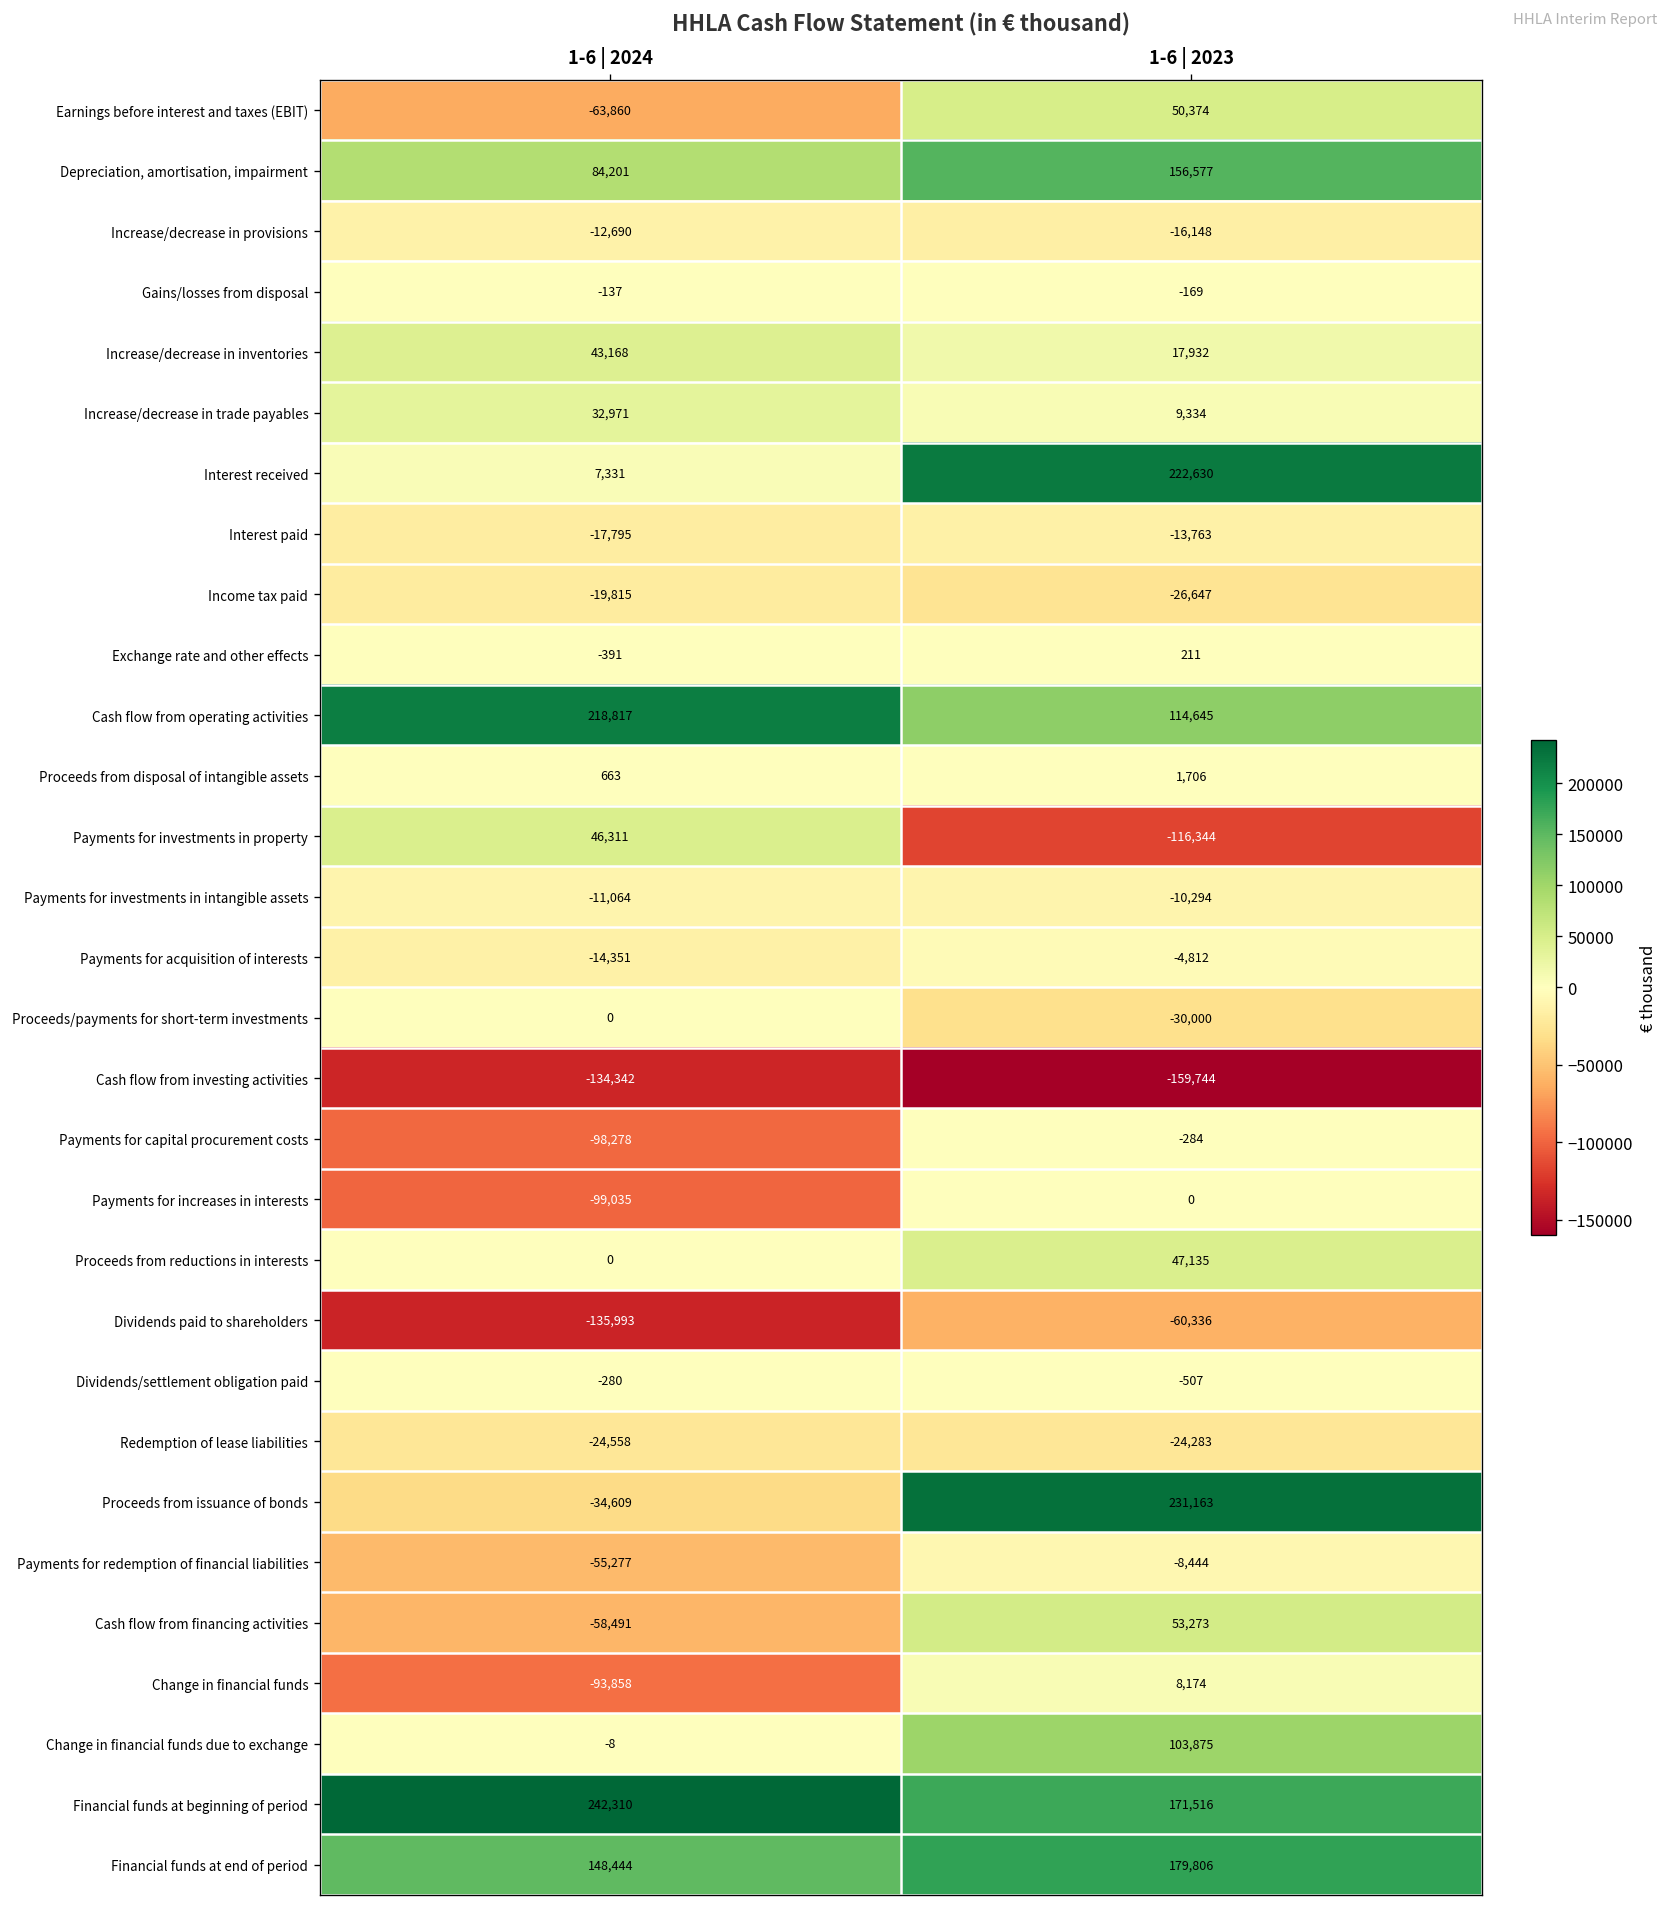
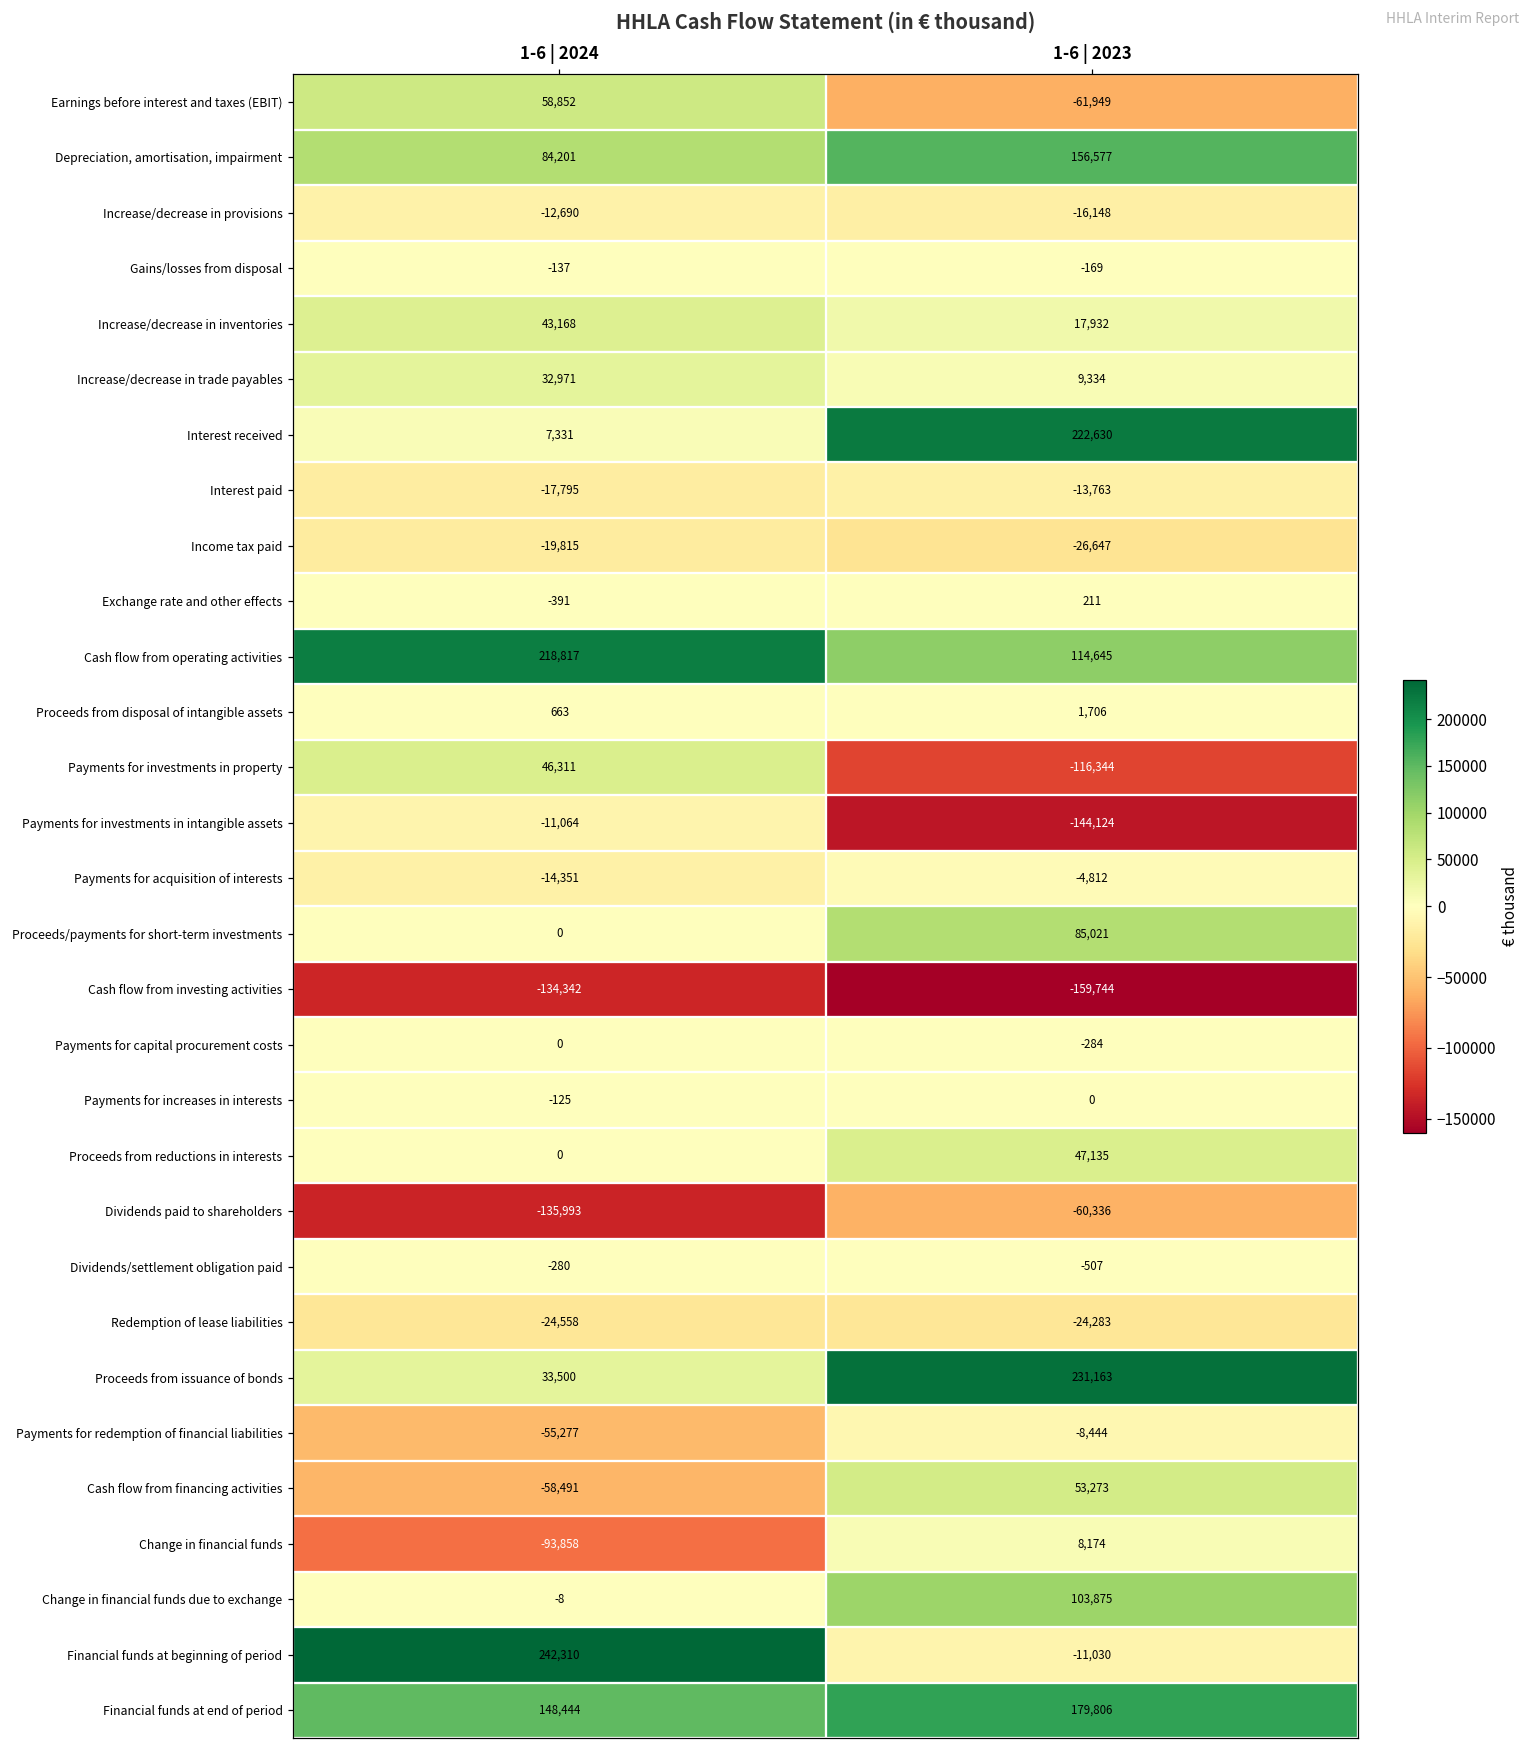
  {
    "Earnings before interest and taxes (EBIT)": {
-     "1-6 | 2024": "-63,860",
-     "1-6 | 2023": "50,374"
+     "1-6 | 2024": "58,852",
+     "1-6 | 2023": "-61,949"
    },
    "Depreciation, amortisation, impairment": {
      "1-6 | 2024": "84,201",
      "1-6 | 2023": "156,577"
    },
    "Increase/decrease in provisions": {
      "1-6 | 2024": "-12,690",
      "1-6 | 2023": "-16,148"
    },
    "Gains/losses from disposal": {
      "1-6 | 2024": "-137",
      "1-6 | 2023": "-169"
    },
    "Increase/decrease in inventories": {
      "1-6 | 2024": "43,168",
      "1-6 | 2023": "17,932"
    },
    "Increase/decrease in trade payables": {
      "1-6 | 2024": "32,971",
      "1-6 | 2023": "9,334"
    },
    "Interest received": {
      "1-6 | 2024": "7,331",
      "1-6 | 2023": "222,630"
    },
    "Interest paid": {
      "1-6 | 2024": "-17,795",
      "1-6 | 2023": "-13,763"
    },
    "Income tax paid": {
      "1-6 | 2024": "-19,815",
      "1-6 | 2023": "-26,647"
    },
    "Exchange rate and other effects": {
      "1-6 | 2024": "-391",
      "1-6 | 2023": "211"
    },
    "Cash flow from operating activities": {
      "1-6 | 2024": "218,817",
      "1-6 | 2023": "114,645"
    },
    "Proceeds from disposal of intangible assets": {
      "1-6 | 2024": "663",
      "1-6 | 2023": "1,706"
    },
    "Payments for investments in property": {
      "1-6 | 2024": "46,311",
      "1-6 | 2023": "-116,344"
    },
    "Payments for investments in intangible assets": {
      "1-6 | 2024": "-11,064",
-     "1-6 | 2023": "-10,294"
+     "1-6 | 2023": "-144,124"
    },
    "Payments for acquisition of interests": {
      "1-6 | 2024": "-14,351",
      "1-6 | 2023": "-4,812"
    },
    "Proceeds/payments for short-term investments": {
      "1-6 | 2024": "0",
-     "1-6 | 2023": "-30,000"
+     "1-6 | 2023": "85,021"
    },
    "Cash flow from investing activities": {
      "1-6 | 2024": "-134,342",
      "1-6 | 2023": "-159,744"
    },
    "Payments for capital procurement costs": {
-     "1-6 | 2024": "-98,278",
+     "1-6 | 2024": "0",
      "1-6 | 2023": "-284"
    },
    "Payments for increases in interests": {
-     "1-6 | 2024": "-99,035",
+     "1-6 | 2024": "-125",
      "1-6 | 2023": "0"
    },
    "Proceeds from reductions in interests": {
      "1-6 | 2024": "0",
      "1-6 | 2023": "47,135"
    },
    "Dividends paid to shareholders": {
      "1-6 | 2024": "-135,993",
      "1-6 | 2023": "-60,336"
    },
    "Dividends/settlement obligation paid": {
      "1-6 | 2024": "-280",
      "1-6 | 2023": "-507"
    },
    "Redemption of lease liabilities": {
      "1-6 | 2024": "-24,558",
      "1-6 | 2023": "-24,283"
    },
    "Proceeds from issuance of bonds": {
-     "1-6 | 2024": "-34,609",
+     "1-6 | 2024": "33,500",
      "1-6 | 2023": "231,163"
    },
    "Payments for redemption of financial liabilities": {
      "1-6 | 2024": "-55,277",
      "1-6 | 2023": "-8,444"
    },
    "Cash flow from financing activities": {
      "1-6 | 2024": "-58,491",
      "1-6 | 2023": "53,273"
    },
    "Change in financial funds": {
      "1-6 | 2024": "-93,858",
      "1-6 | 2023": "8,174"
    },
    "Change in financial funds due to exchange": {
      "1-6 | 2024": "-8",
      "1-6 | 2023": "103,875"
    },
    "Financial funds at beginning of period": {
      "1-6 | 2024": "242,310",
-     "1-6 | 2023": "171,516"
+     "1-6 | 2023": "-11,030"
    },
    "Financial funds at end of period": {
      "1-6 | 2024": "148,444",
      "1-6 | 2023": "179,806"
    }
  }
